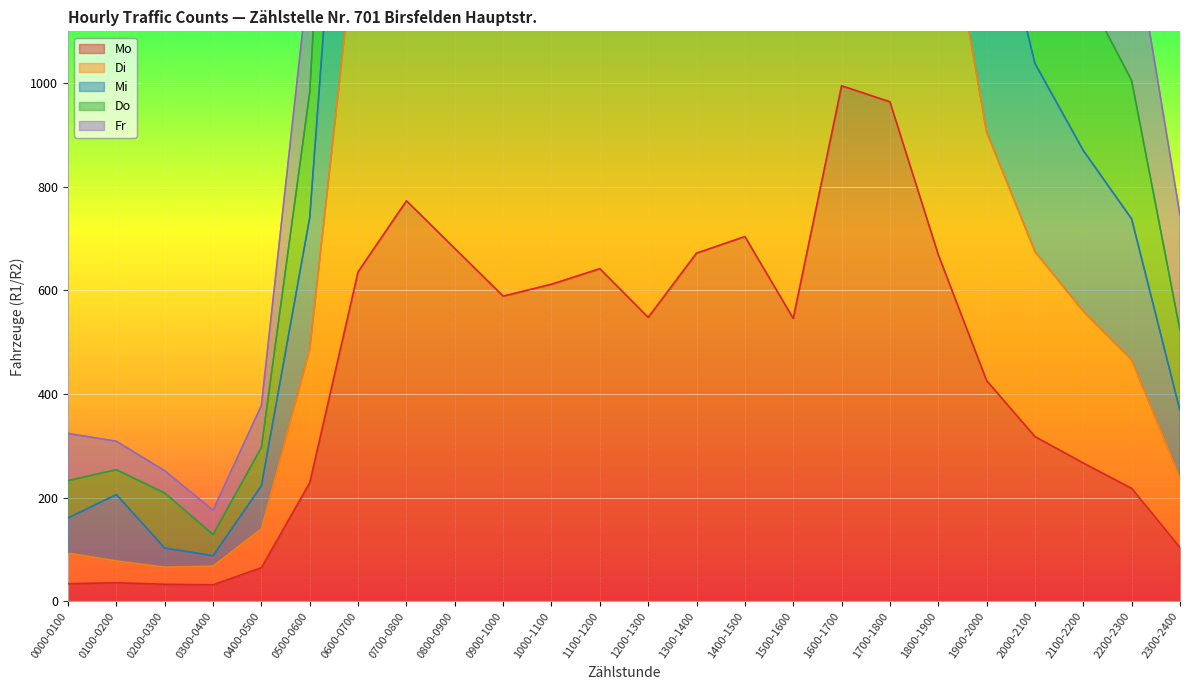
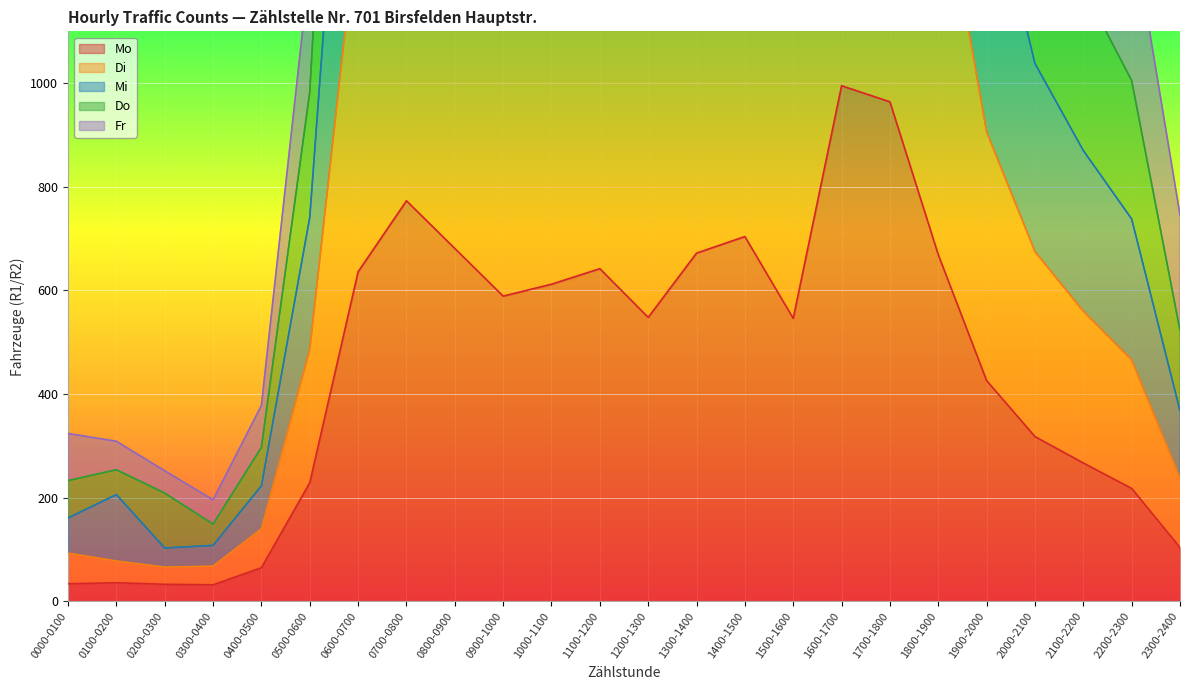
  {
    "Mo": {
      "0000-0100": 30,
      "0100-0200": 40,
      "0200-0300": 30,
      "0300-0400": 30,
      "0400-0500": 70,
      "0500-0600": 230,
      "0600-0700": 640,
      "0700-0800": 770,
      "0800-0900": 680,
      "0900-1000": 590,
      "1000-1100": 610,
      "1100-1200": 640,
      "1200-1300": 550,
      "1300-1400": 670,
      "1400-1500": 700,
      "1500-1600": 550,
      "1600-1700": 1000,
      "1700-1800": 960,
      "1800-1900": 670,
      "1900-2000": 430,
      "2000-2100": 320,
      "2100-2200": 270,
      "2200-2300": 220,
      "2300-2400": 100
    },
    "Di": {
      "0000-0100": 60,
      "0100-0200": 40,
      "0200-0300": 30,
      "0300-0400": 40,
      "0400-0500": 80,
      "0500-0600": 260,
      "1900-2000": 480,
      "2000-2100": 360,
      "2100-2200": 290,
      "2200-2300": 250,
      "2300-2400": 130
    },
    "Mi": {
      "0000-0100": 70,
      "0100-0200": 130,
      "0200-0300": 40,
-     "0300-0400": 20,
+     "0300-0400": 40,
      "0400-0500": 80,
      "0500-0600": 260,
      "2000-2100": 360,
      "2100-2200": 310,
      "2200-2300": 270,
      "2300-2400": 130
    },
    "Do": {
      "0000-0100": 70,
      "0100-0200": 50,
      "0200-0300": 110,
      "0300-0400": 40,
      "0400-0500": 70,
      "0500-0600": 240,
      "2200-2300": 270,
      "2300-2400": 160
    },
    "Fr": {
      "0000-0100": 90,
      "0100-0200": 60,
      "0200-0300": 40,
      "0300-0400": 50,
      "0400-0500": 80,
      "2300-2400": 220
    }
  }
